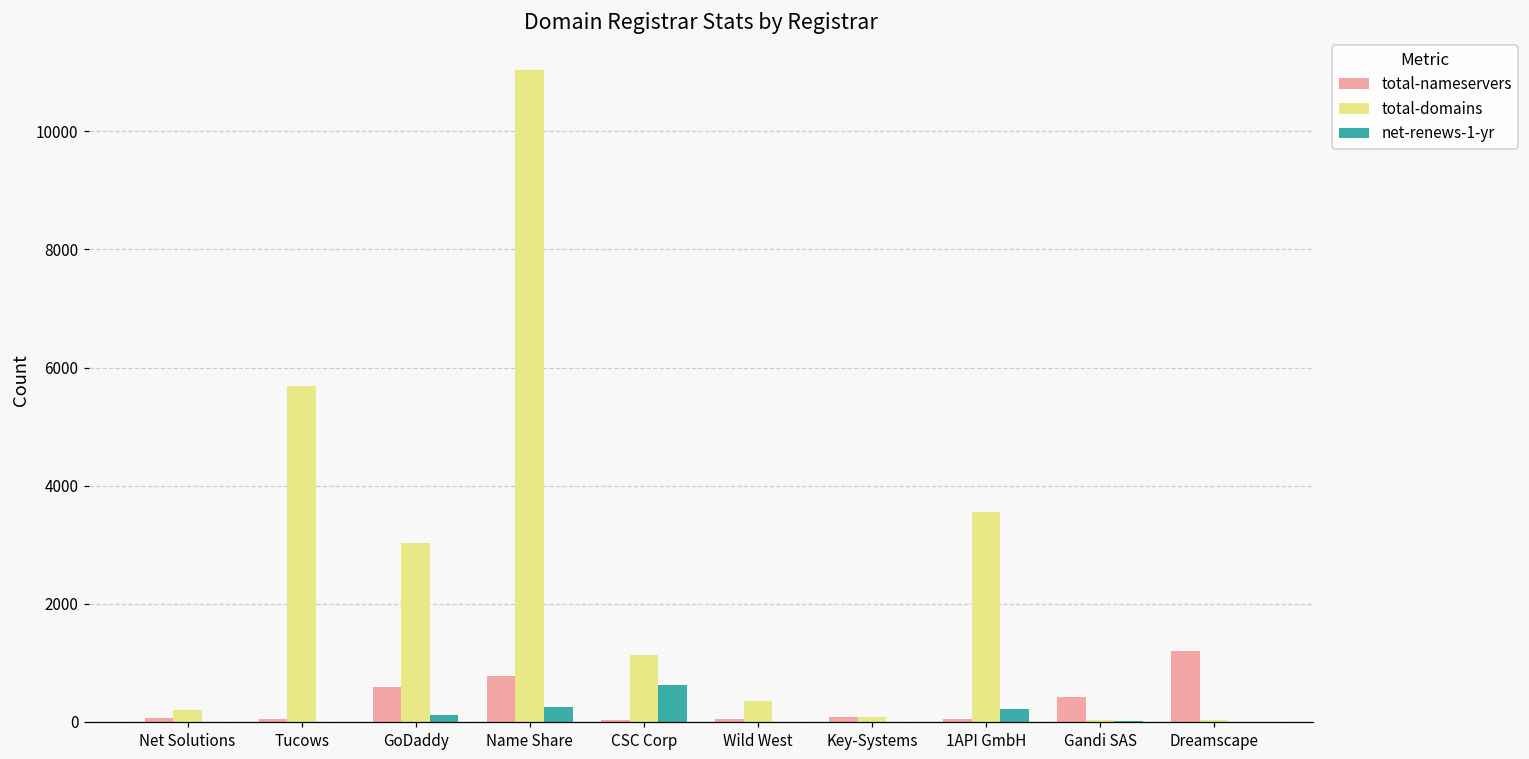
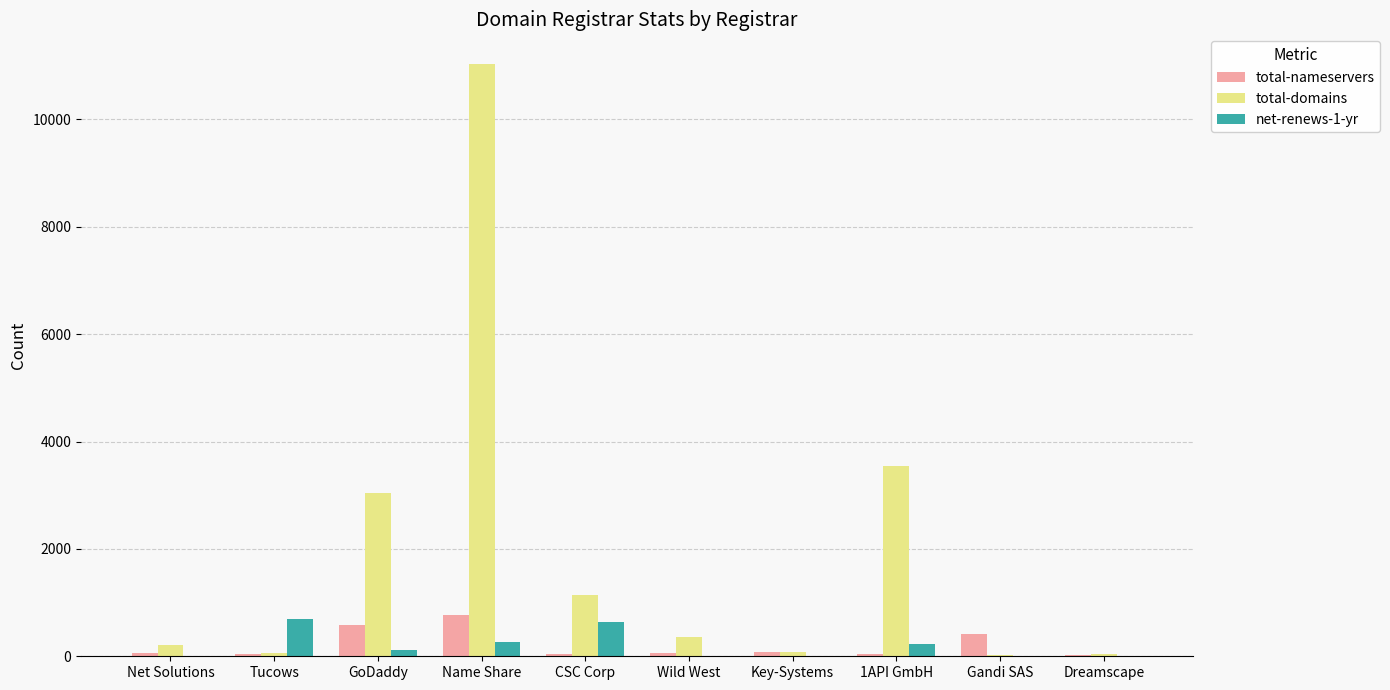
  {
    "total-nameservers": {
      "Net Solutions": 100,
      "GoDaddy": 600,
      "Name Share": 800,
      "Wild West": 100,
      "Key-Systems": 100,
      "1API GmbH": 0,
      "Gandi SAS": 400,
-     "Dreamscape": 1200
+     "Dreamscape": 0
    },
    "total-domains": {
      "Net Solutions": 200,
-     "Tucows": 5700,
+     "Tucows": 100,
      "GoDaddy": 3000,
      "Name Share": 11000,
      "CSC Corp": 1100,
      "Wild West": 400,
      "Key-Systems": 100,
      "1API GmbH": 3600
    },
    "net-renews-1-yr": {
-     "Tucows": 0,
+     "Tucows": 700,
      "GoDaddy": 100,
      "Name Share": 300,
      "CSC Corp": 600,
      "1API GmbH": 200
    }
  }
